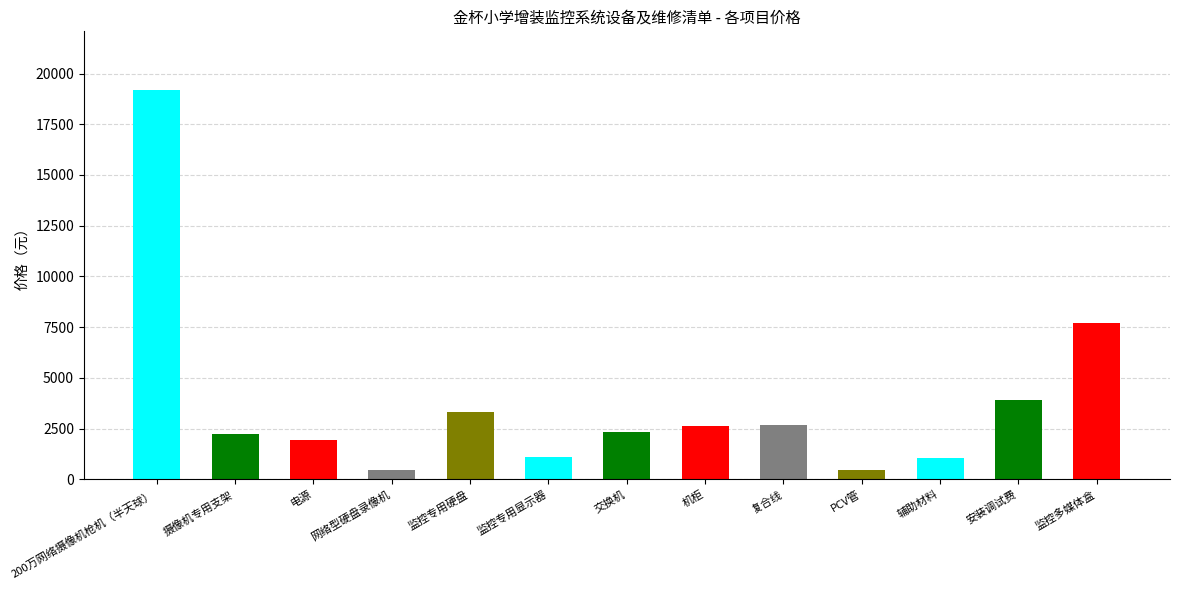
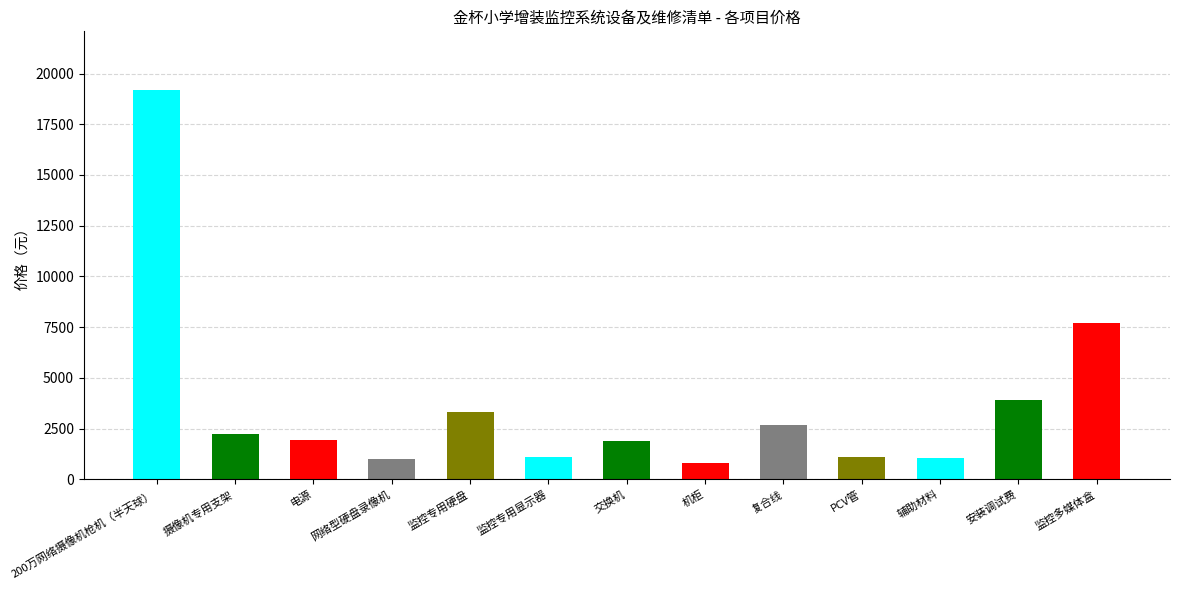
  {
    "200万网络摄像机枪机（半天球）": 19200,
    "摄像机专用支架": 2200,
    "电源": 1900,
-   "网络型硬盘录像机": 500,
+   "网络型硬盘录像机": 1000,
    "监控专用硬盘": 3300,
    "监控专用显示器": 1100,
-   "交换机": 2300,
-   "机柜": 2600,
+   "交换机": 1900,
+   "机柜": 800,
    "复合线": 2700,
-   "PCV管": 500,
+   "PCV管": 1100,
    "辅助材料": 1100,
    "安装调试费": 3900,
    "监控多媒体盒": 7700
  }
